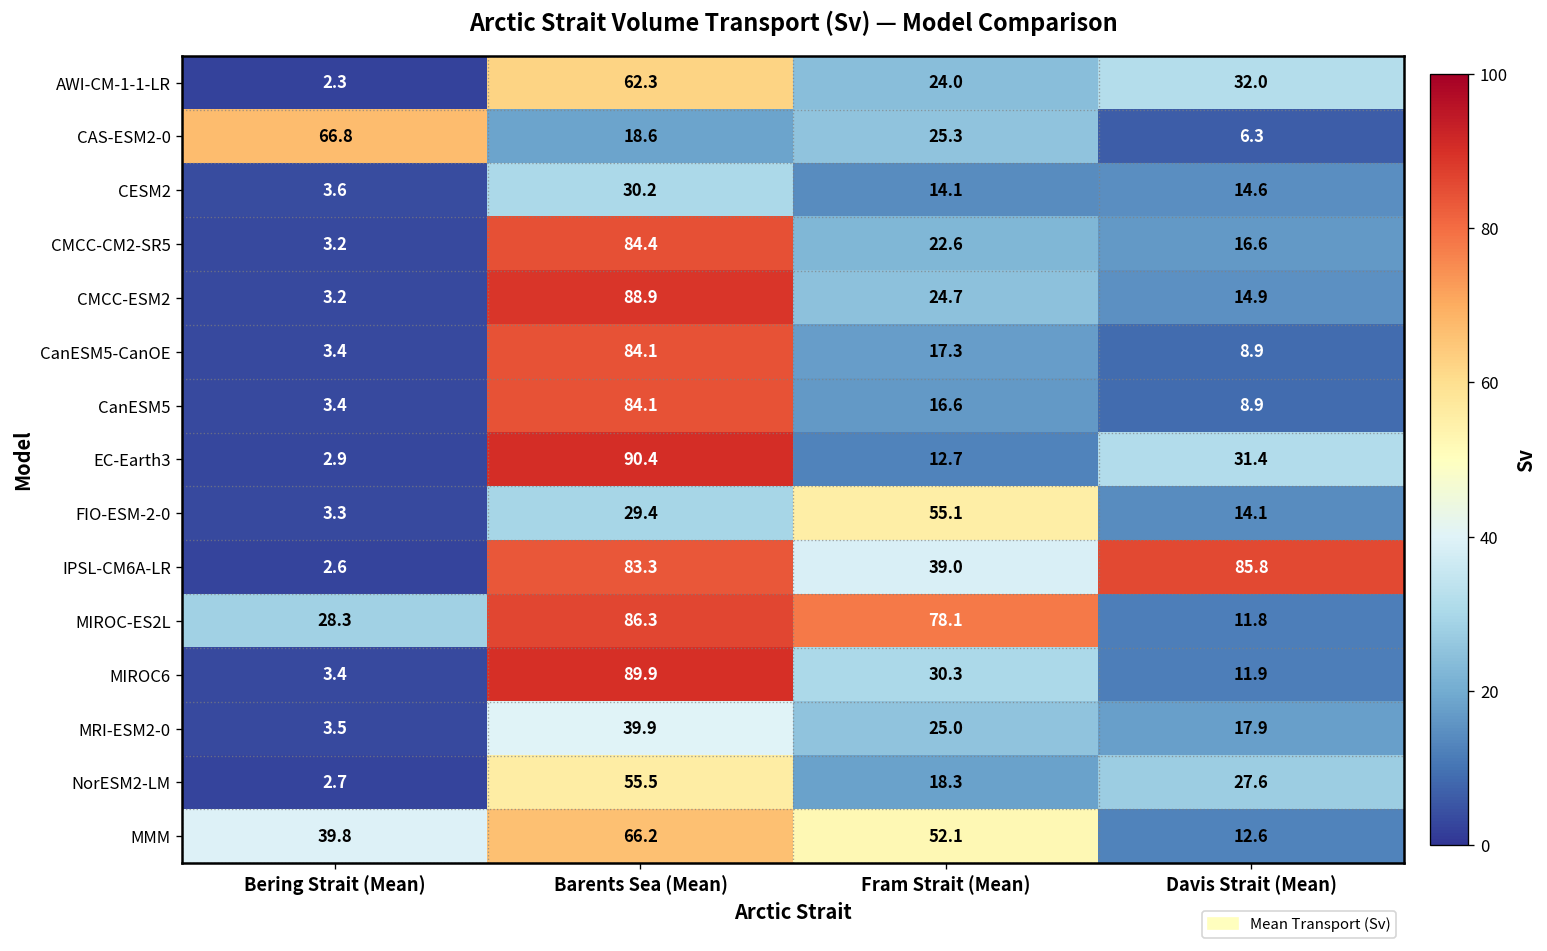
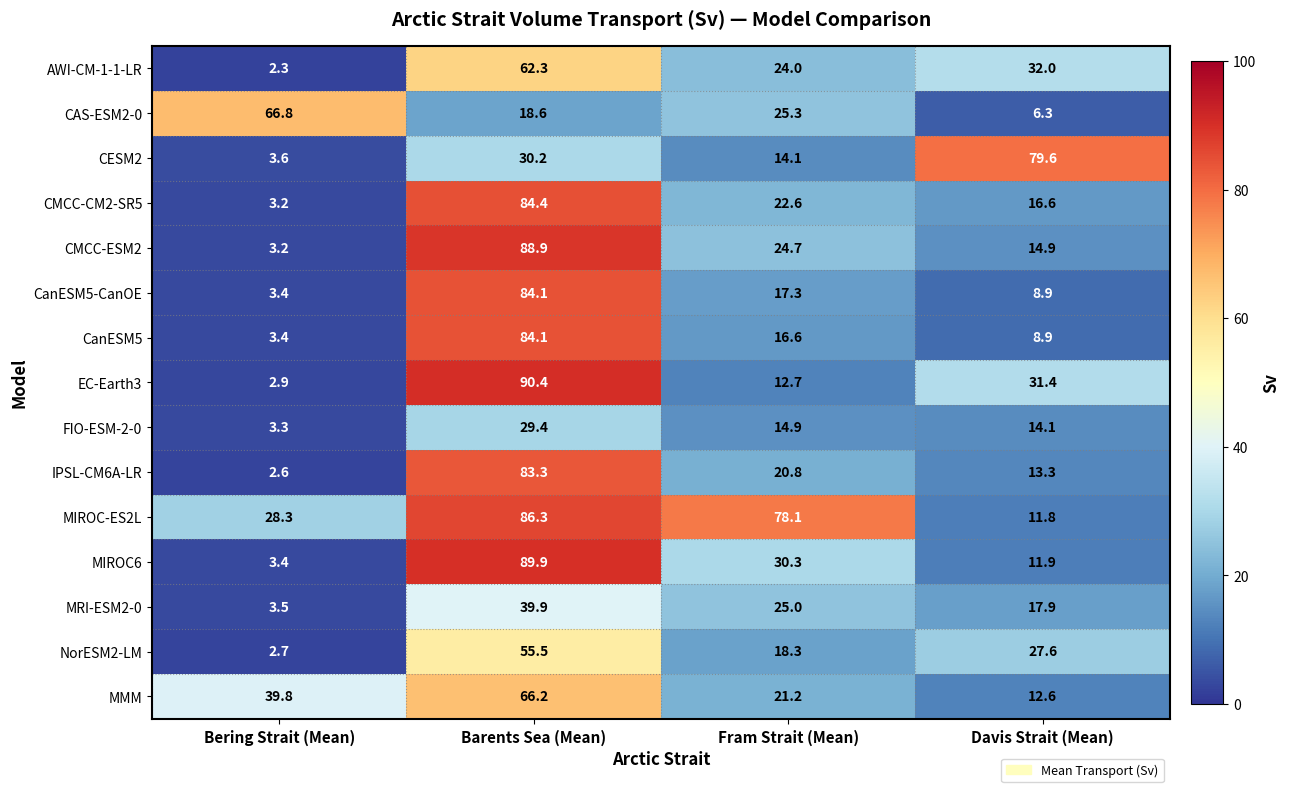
  {
    "AWI-CM-1-1-LR": {
      "Bering Strait (Mean)": 2.3,
      "Barents Sea (Mean)": 62.3,
      "Fram Strait (Mean)": 24.0,
      "Davis Strait (Mean)": 32.0
    },
    "CAS-ESM2-0": {
      "Bering Strait (Mean)": 66.8,
      "Barents Sea (Mean)": 18.6,
      "Fram Strait (Mean)": 25.3,
      "Davis Strait (Mean)": 6.3
    },
    "CESM2": {
      "Bering Strait (Mean)": 3.6,
      "Barents Sea (Mean)": 30.2,
      "Fram Strait (Mean)": 14.1,
-     "Davis Strait (Mean)": 14.6
+     "Davis Strait (Mean)": 79.6
    },
    "CMCC-CM2-SR5": {
      "Bering Strait (Mean)": 3.2,
      "Barents Sea (Mean)": 84.4,
      "Fram Strait (Mean)": 22.6,
      "Davis Strait (Mean)": 16.6
    },
    "CMCC-ESM2": {
      "Bering Strait (Mean)": 3.2,
      "Barents Sea (Mean)": 88.9,
      "Fram Strait (Mean)": 24.7,
      "Davis Strait (Mean)": 14.9
    },
    "CanESM5-CanOE": {
      "Bering Strait (Mean)": 3.4,
      "Barents Sea (Mean)": 84.1,
      "Fram Strait (Mean)": 17.3,
      "Davis Strait (Mean)": 8.9
    },
    "CanESM5": {
      "Bering Strait (Mean)": 3.4,
      "Barents Sea (Mean)": 84.1,
      "Fram Strait (Mean)": 16.6,
      "Davis Strait (Mean)": 8.9
    },
    "EC-Earth3": {
      "Bering Strait (Mean)": 2.9,
      "Barents Sea (Mean)": 90.4,
      "Fram Strait (Mean)": 12.7,
      "Davis Strait (Mean)": 31.4
    },
    "FIO-ESM-2-0": {
      "Bering Strait (Mean)": 3.3,
      "Barents Sea (Mean)": 29.4,
-     "Fram Strait (Mean)": 55.1,
+     "Fram Strait (Mean)": 14.9,
      "Davis Strait (Mean)": 14.1
    },
    "IPSL-CM6A-LR": {
      "Bering Strait (Mean)": 2.6,
      "Barents Sea (Mean)": 83.3,
-     "Fram Strait (Mean)": 39.0,
-     "Davis Strait (Mean)": 85.8
+     "Fram Strait (Mean)": 20.8,
+     "Davis Strait (Mean)": 13.3
    },
    "MIROC-ES2L": {
      "Bering Strait (Mean)": 28.3,
      "Barents Sea (Mean)": 86.3,
      "Fram Strait (Mean)": 78.1,
      "Davis Strait (Mean)": 11.8
    },
    "MIROC6": {
      "Bering Strait (Mean)": 3.4,
      "Barents Sea (Mean)": 89.9,
      "Fram Strait (Mean)": 30.3,
      "Davis Strait (Mean)": 11.9
    },
    "MRI-ESM2-0": {
      "Bering Strait (Mean)": 3.5,
      "Barents Sea (Mean)": 39.9,
      "Fram Strait (Mean)": 25.0,
      "Davis Strait (Mean)": 17.9
    },
    "NorESM2-LM": {
      "Bering Strait (Mean)": 2.7,
      "Barents Sea (Mean)": 55.5,
      "Fram Strait (Mean)": 18.3,
      "Davis Strait (Mean)": 27.6
    },
    "MMM": {
      "Bering Strait (Mean)": 39.8,
      "Barents Sea (Mean)": 66.2,
-     "Fram Strait (Mean)": 52.1,
+     "Fram Strait (Mean)": 21.2,
      "Davis Strait (Mean)": 12.6
    }
  }
